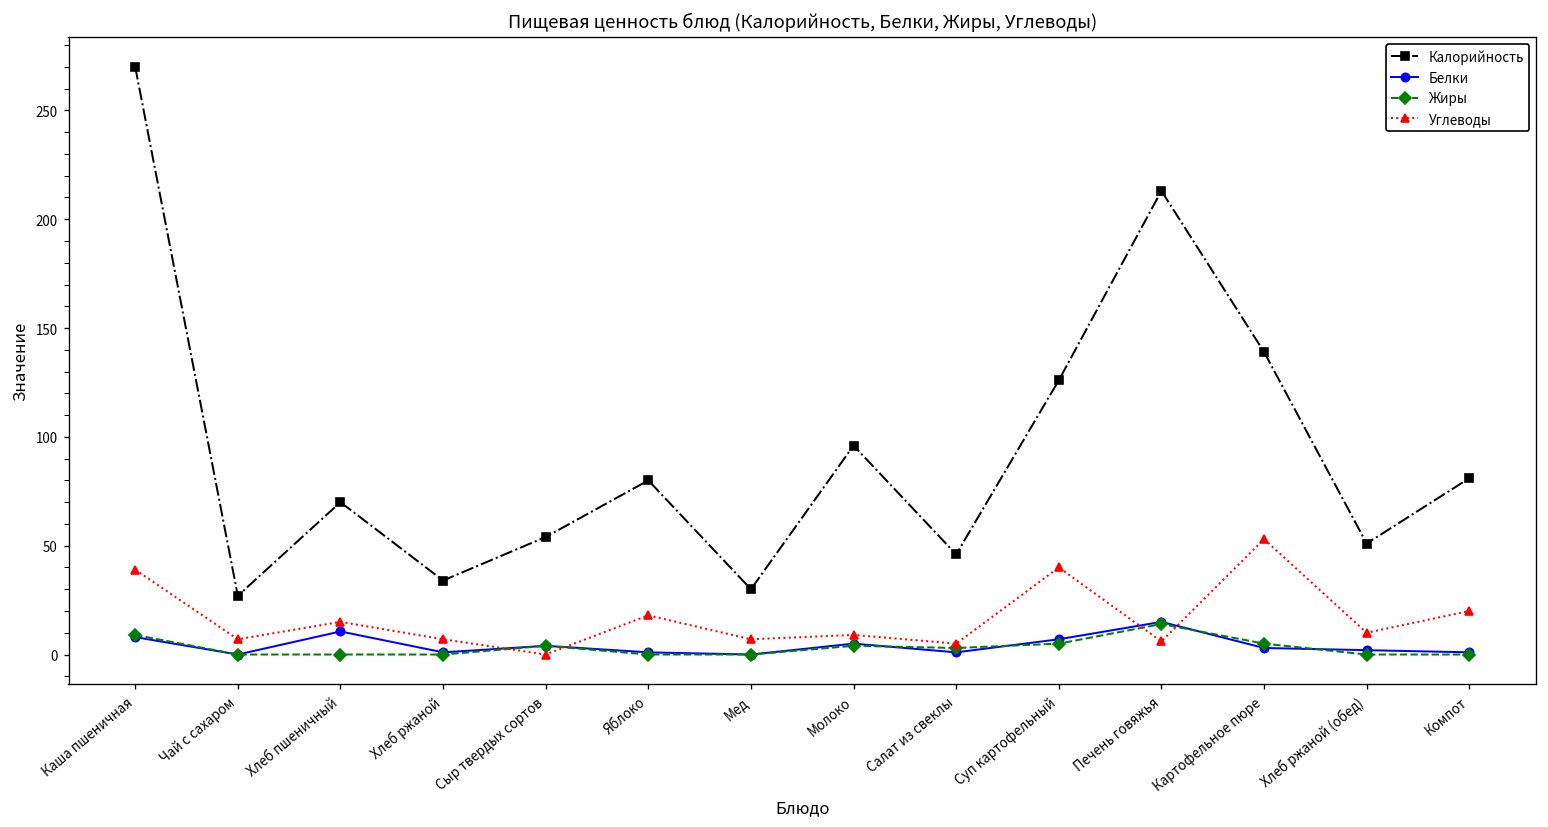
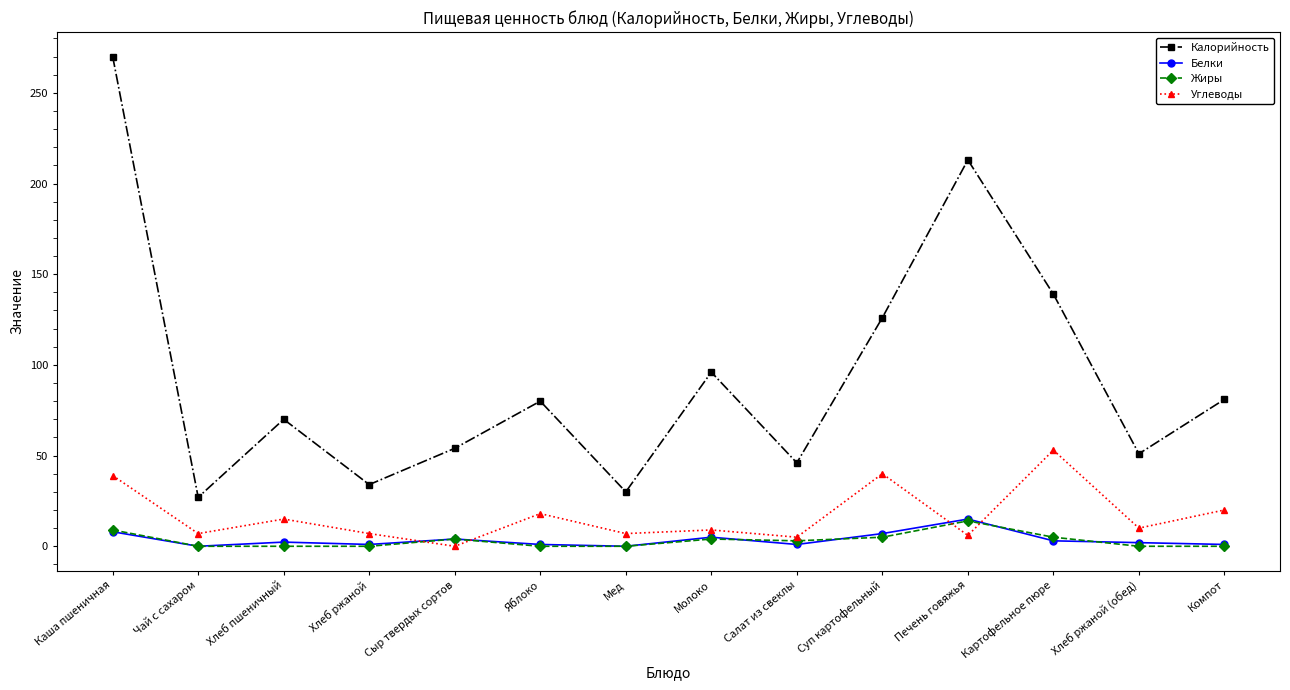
  {
    "Калорийность": {
      "Каша пшеничная": 270,
      "Чай с сахаром": 27,
      "Хлеб пшеничный": 70,
      "Хлеб ржаной": 34,
      "Сыр твердых сортов": 54,
      "Яблоко": 80,
      "Мед": 30,
      "Молоко": 96,
      "Салат из свеклы": 46,
      "Суп картофельный": 126,
      "Печень говяжья": 213,
      "Картофельное пюре": 139,
      "Хлеб ржаной (обед)": 51,
      "Компот": 81
    },
    "Белки": {
-     "Хлеб пшеничный": 11,
+     "Хлеб пшеничный": 2,
      "Салат из свеклы": 1,
      "Суп картофельный": 7,
      "Картофельное пюре": 3,
      "Хлеб ржаной (обед)": 2
    },
    "Жиры": {
      "Хлеб пшеничный": 0,
      "Салат из свеклы": 3,
      "Суп картофельный": 5,
      "Картофельное пюре": 5,
      "Хлеб ржаной (обед)": 0
    },
    "Углеводы": {
      "Каша пшеничная": 39,
      "Чай с сахаром": 7,
      "Хлеб пшеничный": 15,
      "Хлеб ржаной": 7,
      "Сыр твердых сортов": 0,
      "Яблоко": 18,
      "Мед": 7,
      "Молоко": 9,
      "Салат из свеклы": 5,
      "Суп картофельный": 40,
      "Печень говяжья": 6,
      "Картофельное пюре": 53,
      "Хлеб ржаной (обед)": 10,
      "Компот": 20
    }
  }
